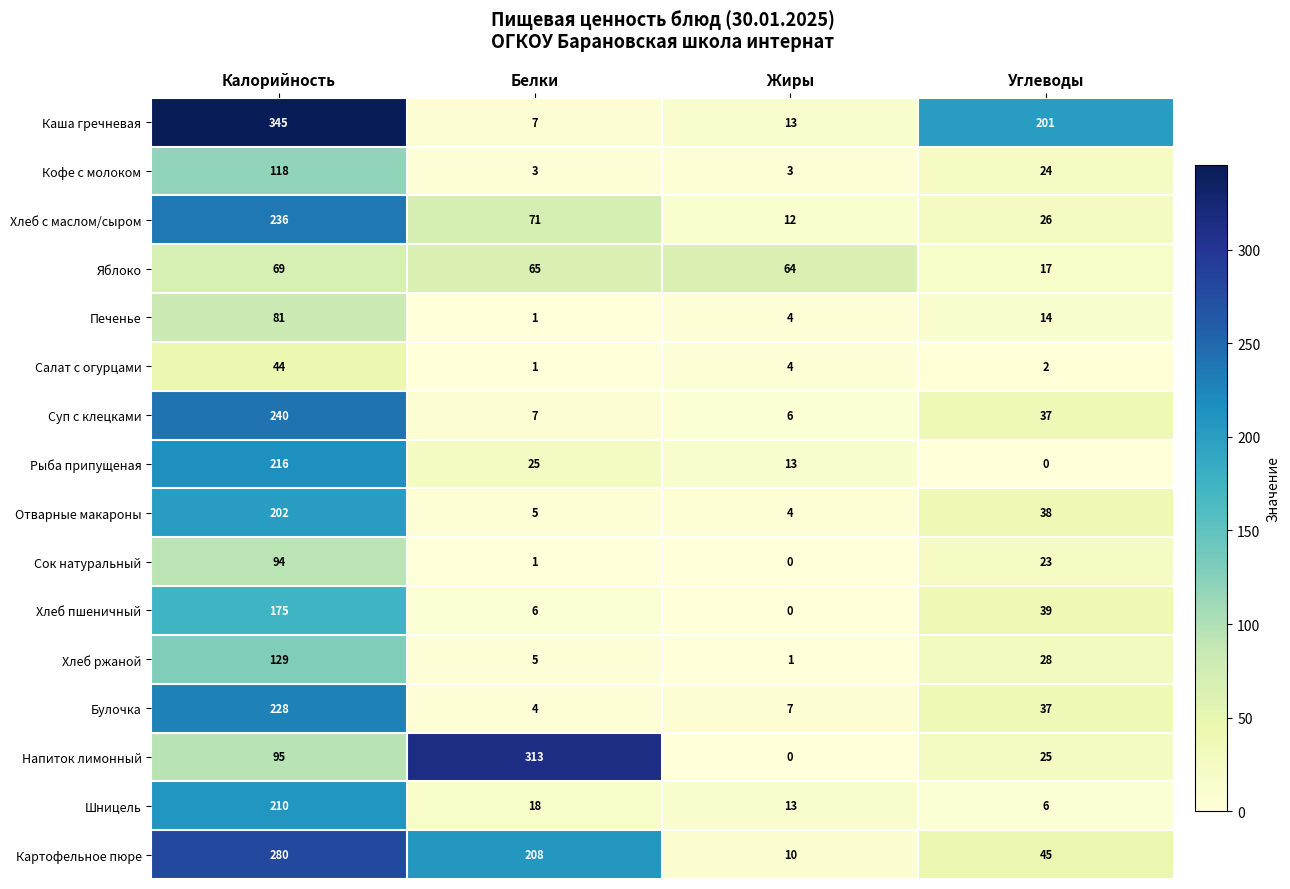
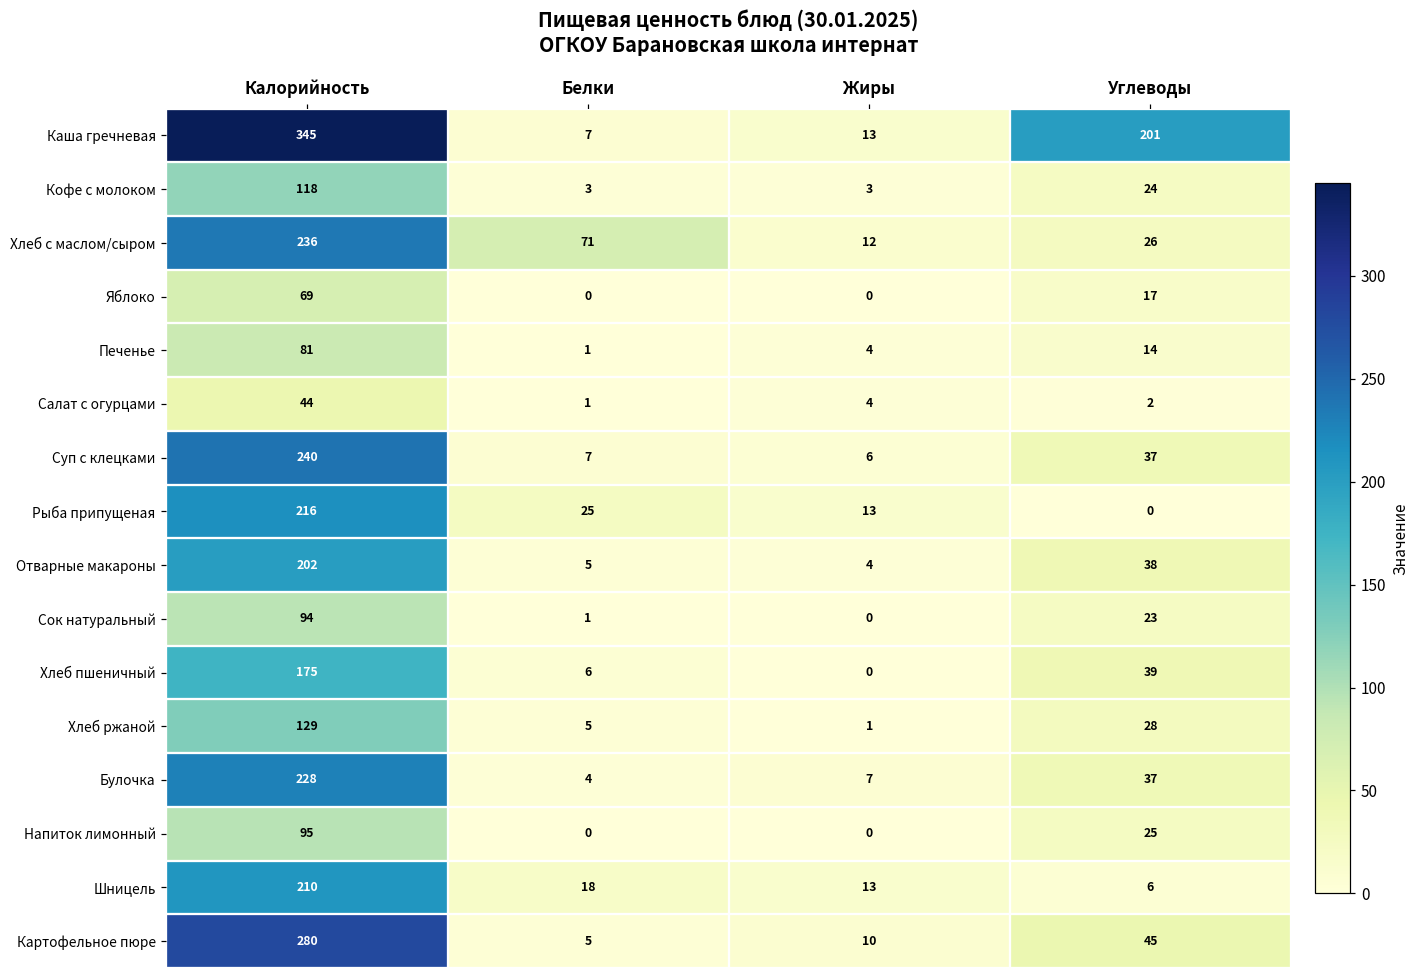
  {
    "Каша гречневая": {
      "Калорийность": 345,
      "Белки": 7,
      "Жиры": 13,
      "Углеводы": 201
    },
    "Кофе с молоком": {
      "Калорийность": 118,
      "Белки": 3,
      "Жиры": 3,
      "Углеводы": 24
    },
    "Хлеб с маслом/сыром": {
      "Калорийность": 236,
      "Белки": 71,
      "Жиры": 12,
      "Углеводы": 26
    },
    "Яблоко": {
      "Калорийность": 69,
-     "Белки": 65,
-     "Жиры": 64,
+     "Белки": 0,
+     "Жиры": 0,
      "Углеводы": 17
    },
    "Печенье": {
      "Калорийность": 81,
      "Белки": 1,
      "Жиры": 4,
      "Углеводы": 14
    },
    "Салат с огурцами": {
      "Калорийность": 44,
      "Белки": 1,
      "Жиры": 4,
      "Углеводы": 2
    },
    "Суп с клецками": {
      "Калорийность": 240,
      "Белки": 7,
      "Жиры": 6,
      "Углеводы": 37
    },
    "Рыба припущеная": {
      "Калорийность": 216,
      "Белки": 25,
      "Жиры": 13,
      "Углеводы": 0
    },
    "Отварные макароны": {
      "Калорийность": 202,
      "Белки": 5,
      "Жиры": 4,
      "Углеводы": 38
    },
    "Сок натуральный": {
      "Калорийность": 94,
      "Белки": 1,
      "Жиры": 0,
      "Углеводы": 23
    },
    "Хлеб пшеничный": {
      "Калорийность": 175,
      "Белки": 6,
      "Жиры": 0,
      "Углеводы": 39
    },
    "Хлеб ржаной": {
      "Калорийность": 129,
      "Белки": 5,
      "Жиры": 1,
      "Углеводы": 28
    },
    "Булочка": {
      "Калорийность": 228,
      "Белки": 4,
      "Жиры": 7,
      "Углеводы": 37
    },
    "Напиток лимонный": {
      "Калорийность": 95,
-     "Белки": 313,
+     "Белки": 0,
      "Жиры": 0,
      "Углеводы": 25
    },
    "Шницель": {
      "Калорийность": 210,
      "Белки": 18,
      "Жиры": 13,
      "Углеводы": 6
    },
    "Картофельное пюре": {
      "Калорийность": 280,
-     "Белки": 208,
+     "Белки": 5,
      "Жиры": 10,
      "Углеводы": 45
    }
  }
